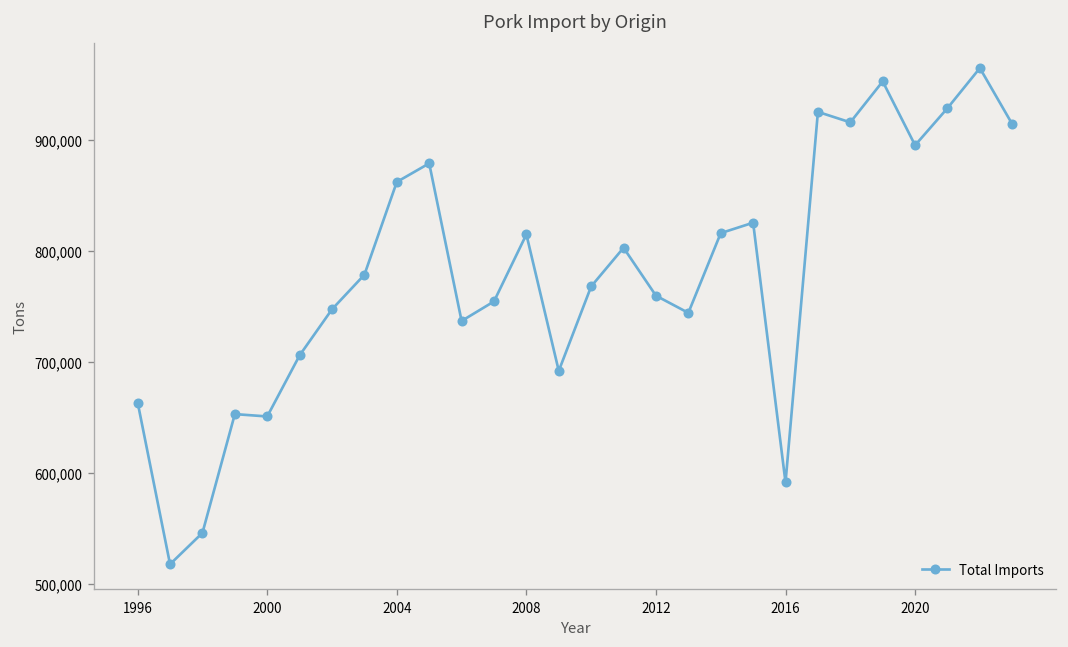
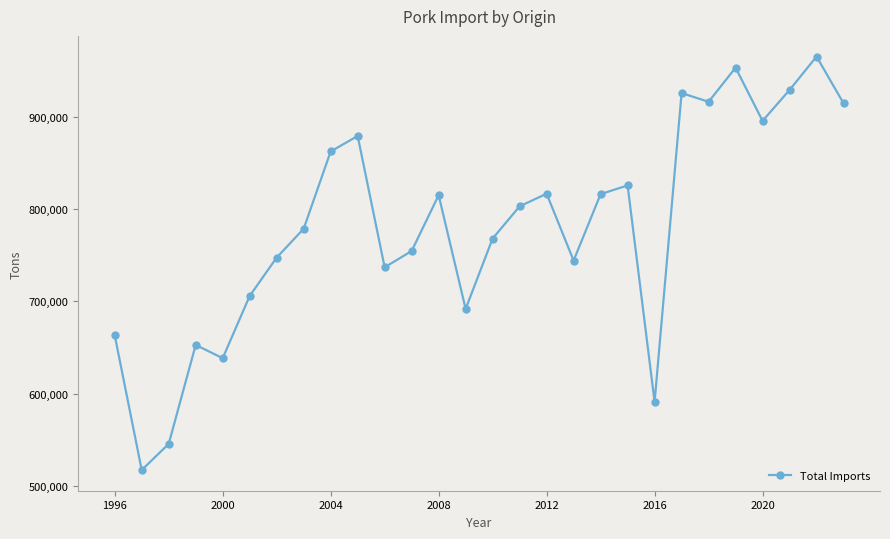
  {
    "1996": "660,000",
-   "2000": "650,000",
+   "2000": "640,000",
    "2004": "860,000",
    "2008": "820,000",
-   "2012": "760,000",
+   "2012": "820,000",
    "2016": "590,000",
    "2020": "900,000"
  }
